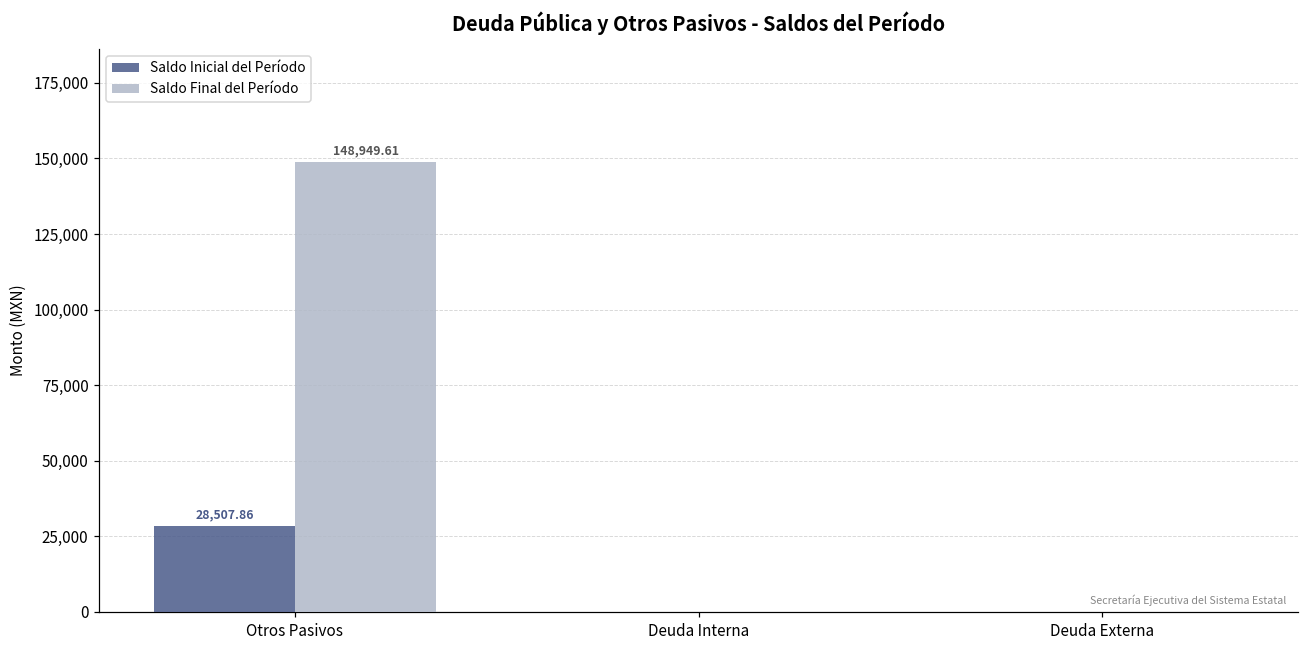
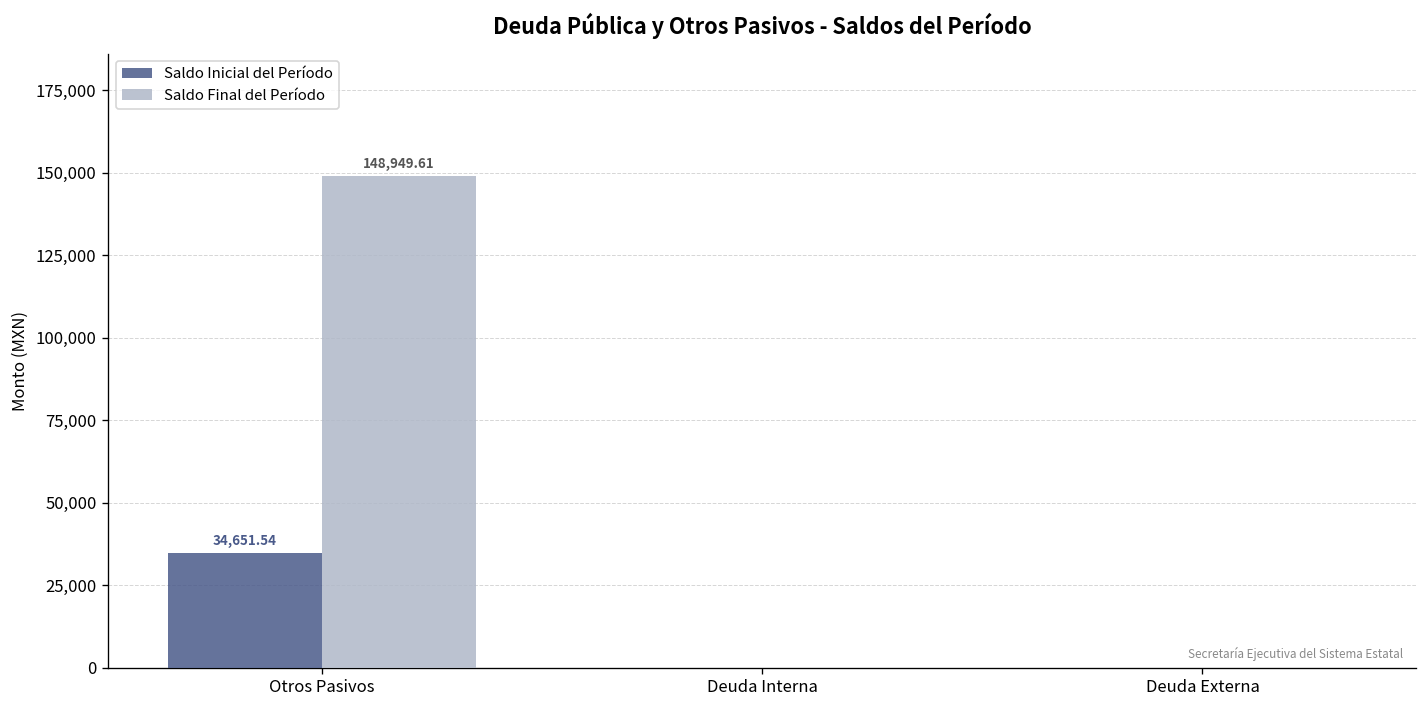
  {
    "Saldo Inicial del Período": {
-     "Otros Pasivos": "28,507.86"
+     "Otros Pasivos": "34,651.54"
    },
    "Saldo Final del Período": {
      "Otros Pasivos": "148,949.61"
    }
  }
